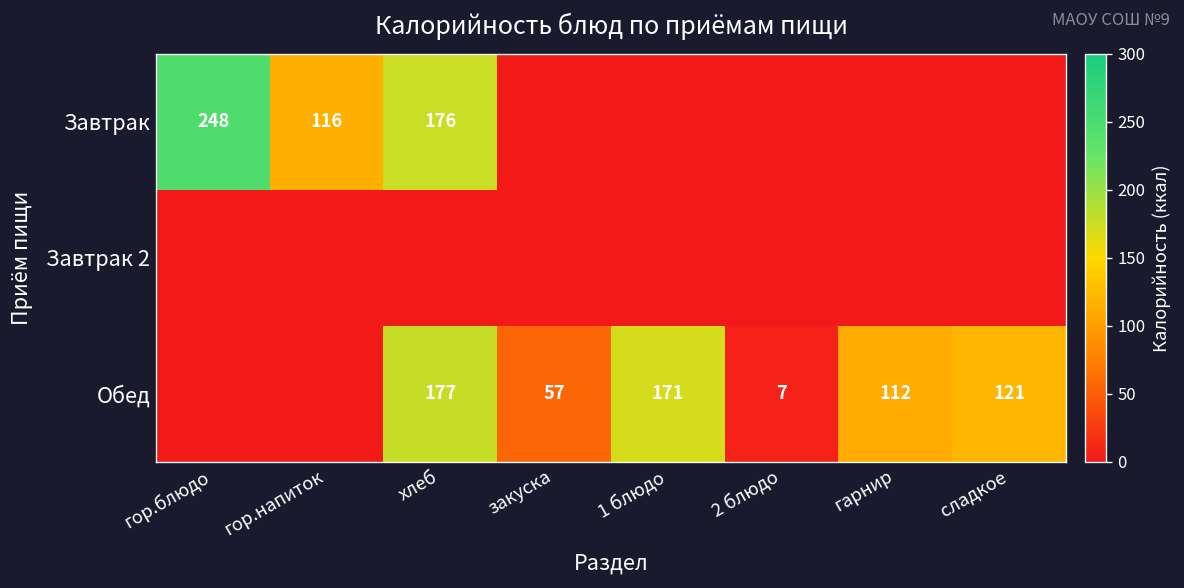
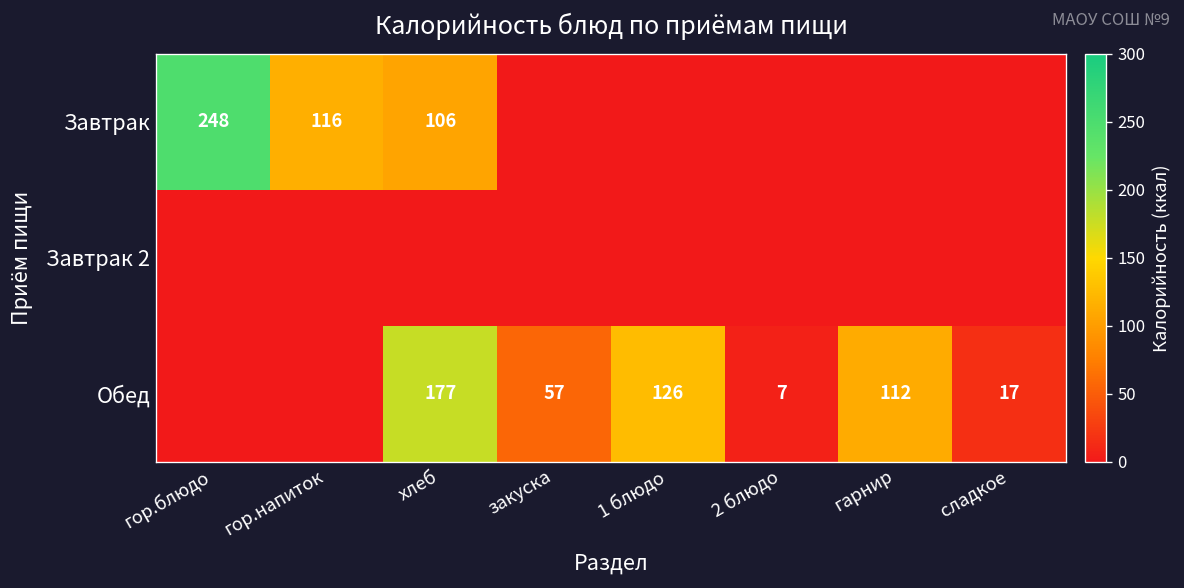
  {
    "Завтрак": {
      "гор.блюдо": 248,
      "гор.напиток": 116,
-     "хлеб": 176
+     "хлеб": 106
    },
    "Обед": {
      "хлеб": 177,
      "закуска": 57,
-     "1 блюдо": 171,
+     "1 блюдо": 126,
      "2 блюдо": 7,
      "гарнир": 112,
-     "сладкое": 121
+     "сладкое": 17
    }
  }
